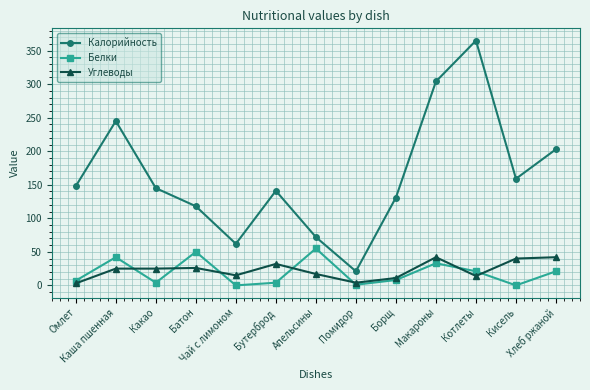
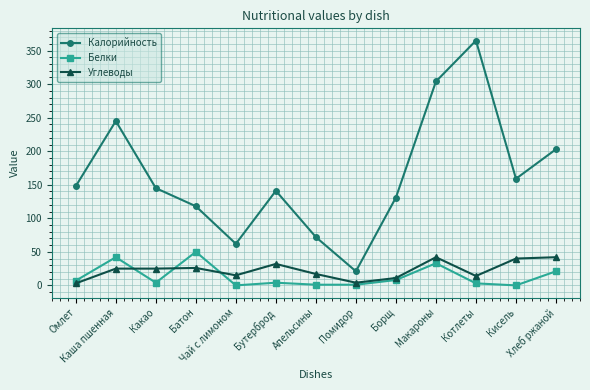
  {
    "Белки": {
      "Омлет": 10,
      "Каша пшенная": 40,
      "Какао": 0,
      "Батон": 50,
      "Чай с лимоном": 0,
      "Бутерброд": 0,
-     "Апельсины": 60,
+     "Апельсины": 0,
      "Макароны": 30,
-     "Котлеты": 20,
+     "Котлеты": 0,
      "Кисель": 0,
      "Хлеб ржаной": 20
    }
  }
